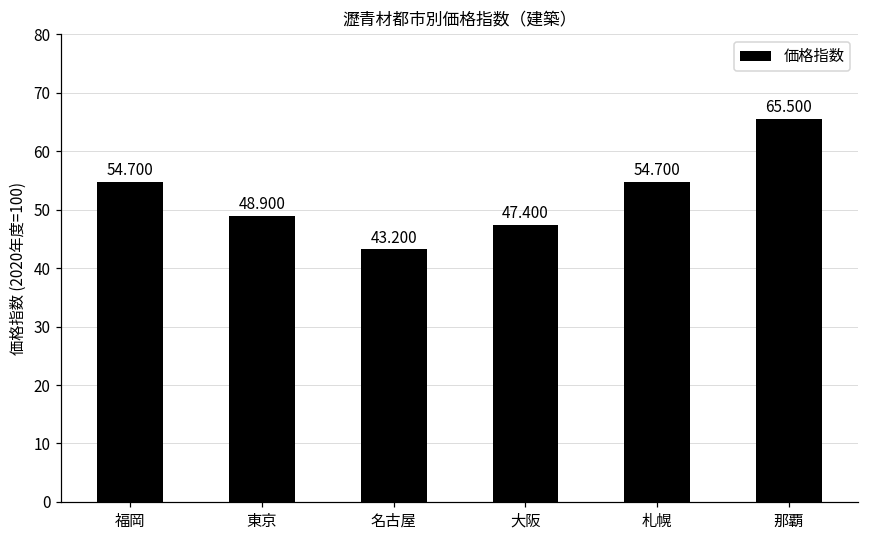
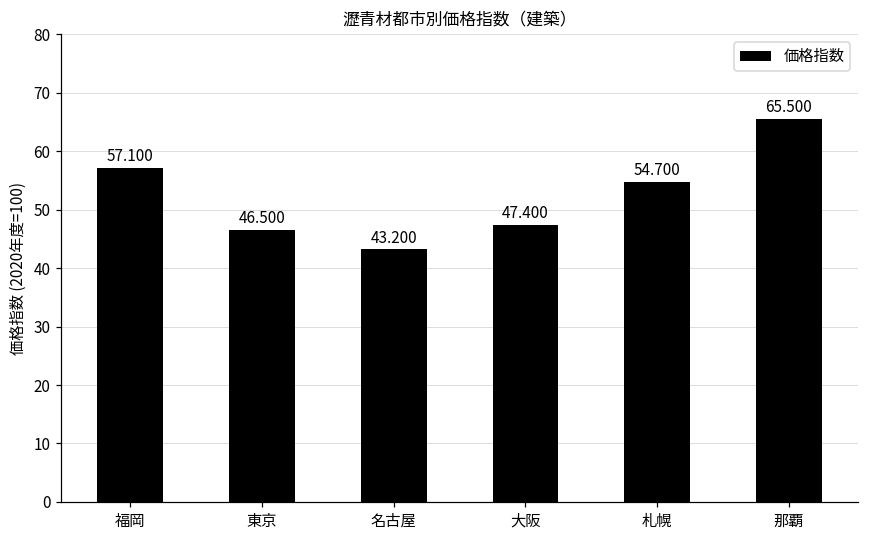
  {
-   "福岡": 54.700,
-   "東京": 48.900,
+   "福岡": 57.100,
+   "東京": 46.500,
    "名古屋": 43.200,
    "大阪": 47.400,
    "札幌": 54.700,
    "那覇": 65.500
  }
